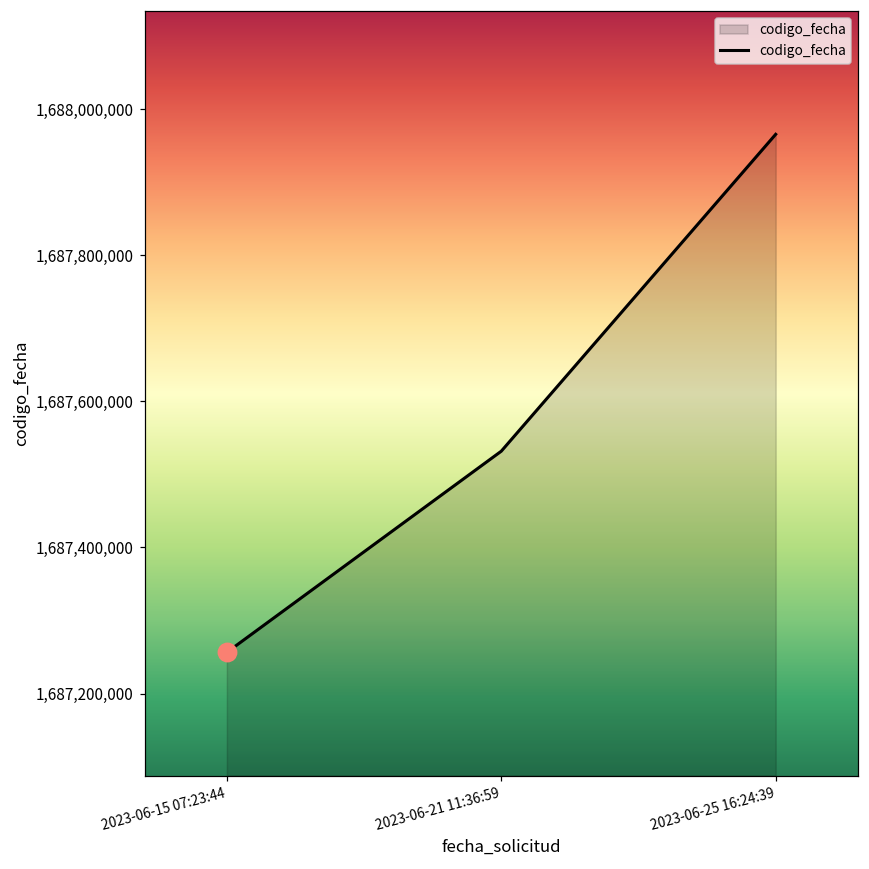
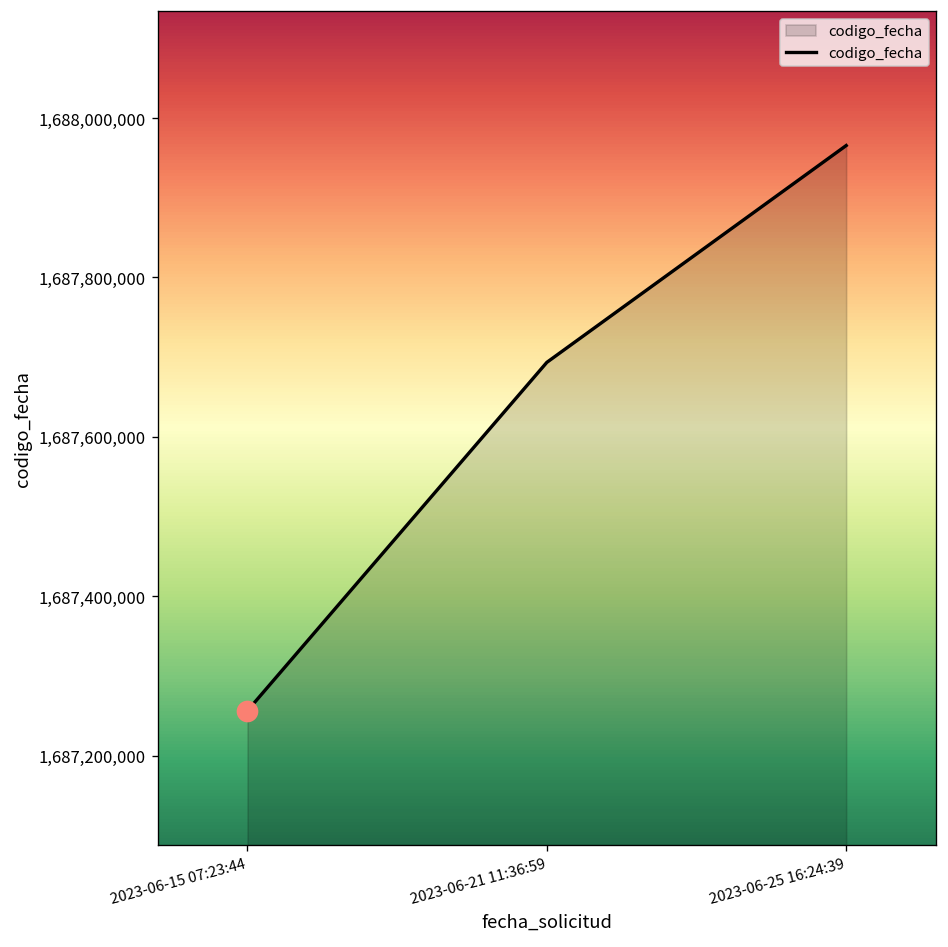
  {
    "codigo_fecha": {
-     "2023-06-21 11:36:59": "1,687,530,000",
+     "2023-06-21 11:36:59": "1,687,690,000",
      "2023-06-25 16:24:39": "1,687,970,000"
    }
  }
